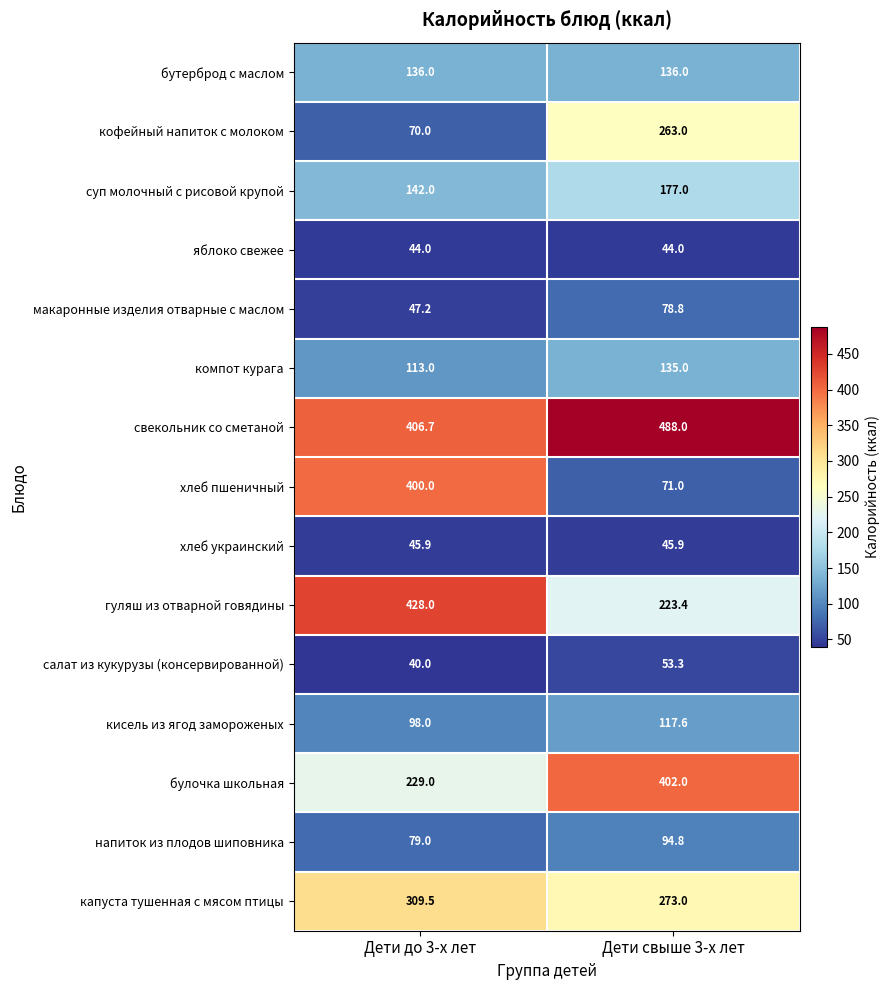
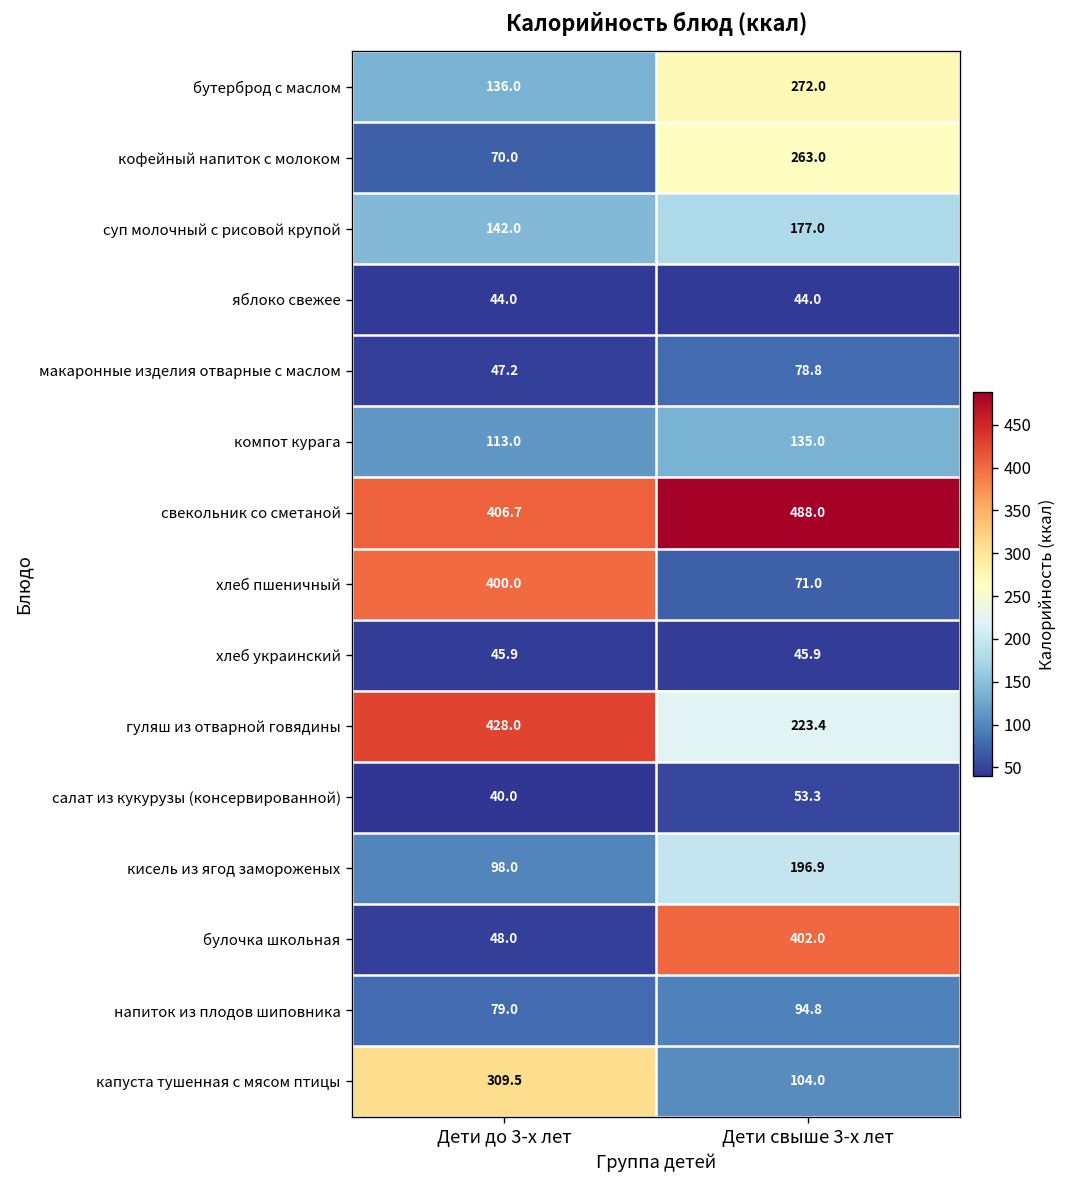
  {
    "бутерброд с маслом": {
      "Дети до 3-х лет": 136.0,
-     "Дети свыше 3-х лет": 136.0
+     "Дети свыше 3-х лет": 272.0
    },
    "кофейный напиток с молоком": {
      "Дети до 3-х лет": 70.0,
      "Дети свыше 3-х лет": 263.0
    },
    "суп молочный с рисовой крупой": {
      "Дети до 3-х лет": 142.0,
      "Дети свыше 3-х лет": 177.0
    },
    "яблоко свежее": {
      "Дети до 3-х лет": 44.0,
      "Дети свыше 3-х лет": 44.0
    },
    "макаронные изделия отварные с маслом": {
      "Дети до 3-х лет": 47.2,
      "Дети свыше 3-х лет": 78.8
    },
    "компот курага": {
      "Дети до 3-х лет": 113.0,
      "Дети свыше 3-х лет": 135.0
    },
    "свекольник со сметаной": {
      "Дети до 3-х лет": 406.7,
      "Дети свыше 3-х лет": 488.0
    },
    "хлеб пшеничный": {
      "Дети до 3-х лет": 400.0,
      "Дети свыше 3-х лет": 71.0
    },
    "хлеб украинский": {
      "Дети до 3-х лет": 45.9,
      "Дети свыше 3-х лет": 45.9
    },
    "гуляш из отварной говядины": {
      "Дети до 3-х лет": 428.0,
      "Дети свыше 3-х лет": 223.4
    },
    "салат из кукурузы (консервированной)": {
      "Дети до 3-х лет": 40.0,
      "Дети свыше 3-х лет": 53.3
    },
    "кисель из ягод замороженых": {
      "Дети до 3-х лет": 98.0,
-     "Дети свыше 3-х лет": 117.6
+     "Дети свыше 3-х лет": 196.9
    },
    "булочка школьная": {
-     "Дети до 3-х лет": 229.0,
+     "Дети до 3-х лет": 48.0,
      "Дети свыше 3-х лет": 402.0
    },
    "напиток из плодов шиповника": {
      "Дети до 3-х лет": 79.0,
      "Дети свыше 3-х лет": 94.8
    },
    "капуста тушенная с мясом птицы": {
      "Дети до 3-х лет": 309.5,
-     "Дети свыше 3-х лет": 273.0
+     "Дети свыше 3-х лет": 104.0
    }
  }
